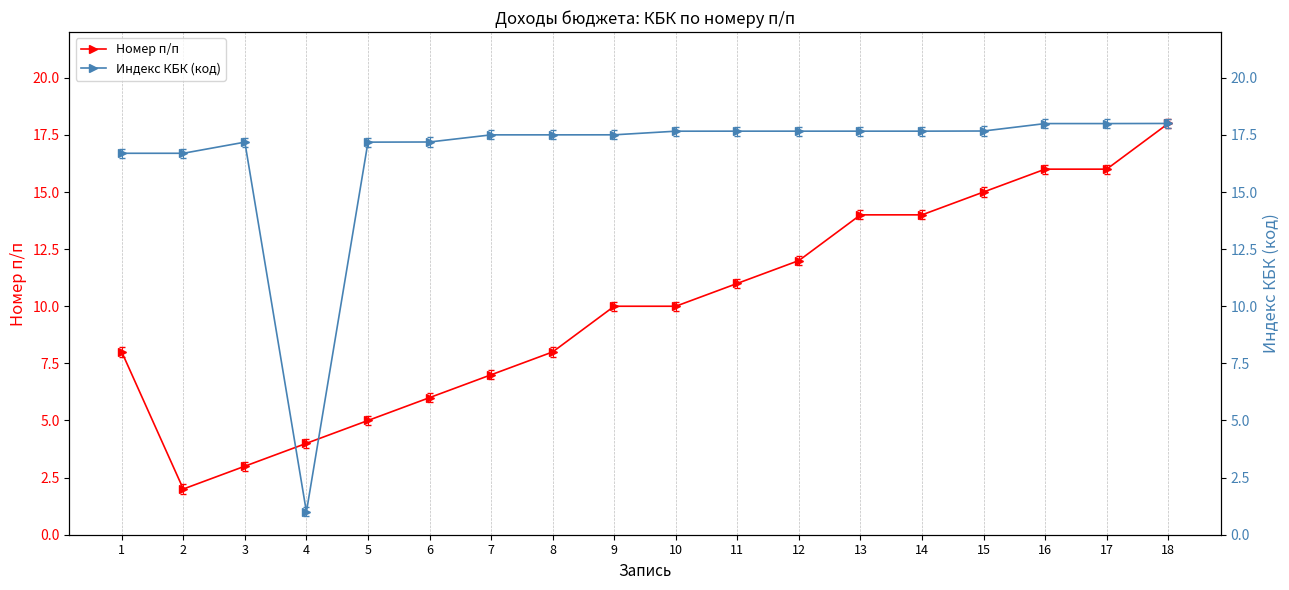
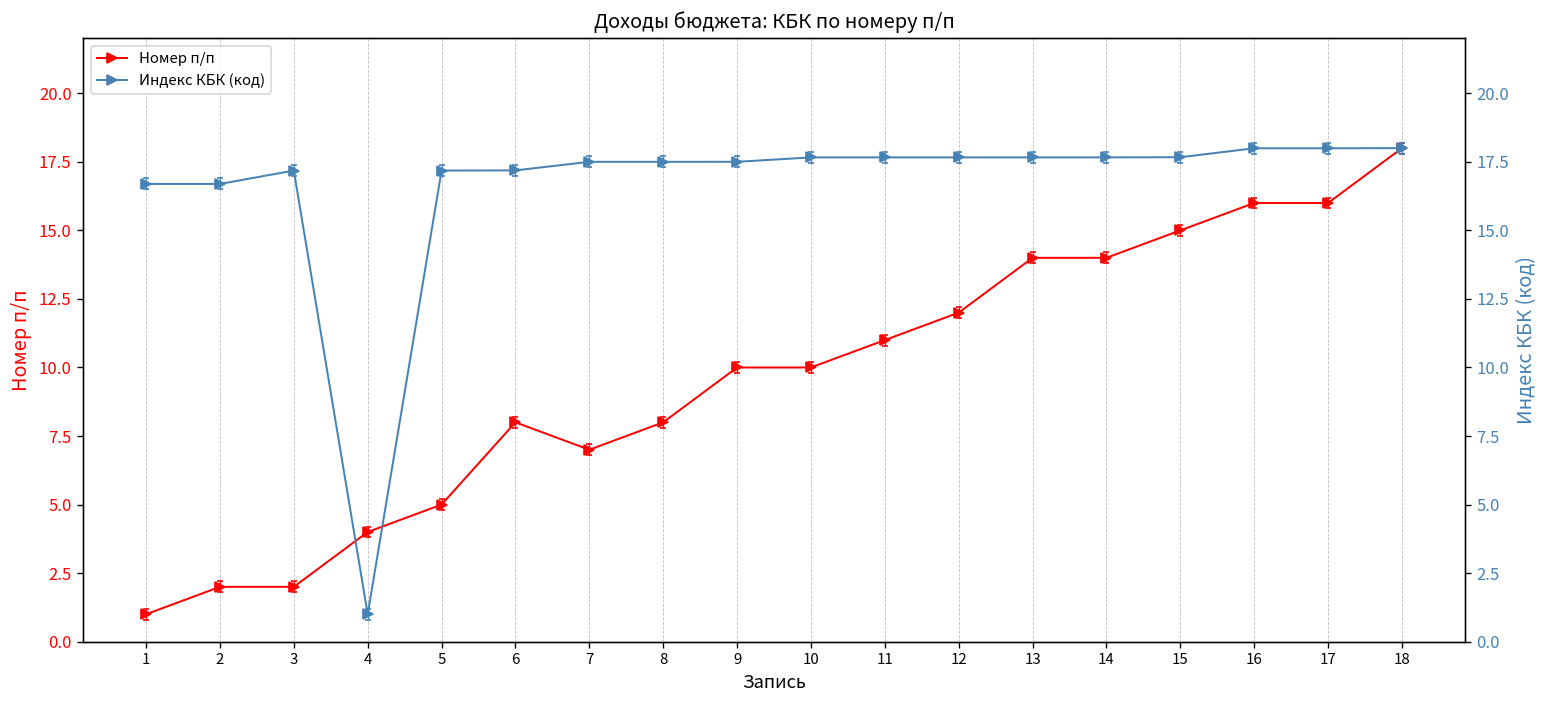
  {
    "Номер п/п": {
-     "1": 8,
+     "1": 1,
      "2": 2,
-     "3": 3,
+     "3": 2,
      "4": 4,
      "5": 5,
-     "6": 6,
+     "6": 8,
      "7": 7,
      "8": 8,
      "9": 10,
      "10": 10,
      "11": 11,
      "12": 12,
      "13": 14,
      "14": 14,
      "15": 15,
      "16": 16,
      "17": 16,
      "18": 18
    }
  }
